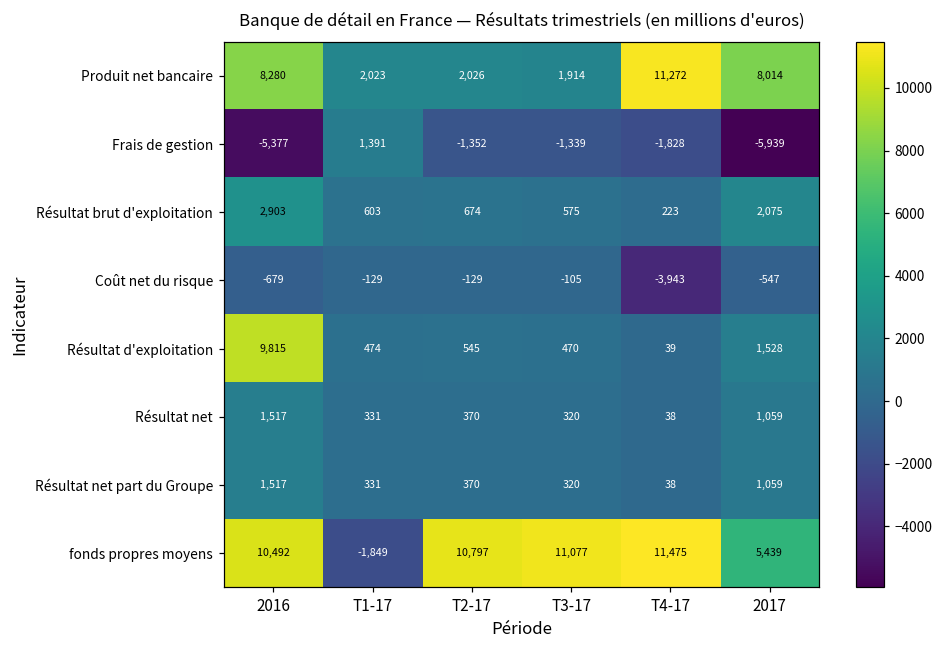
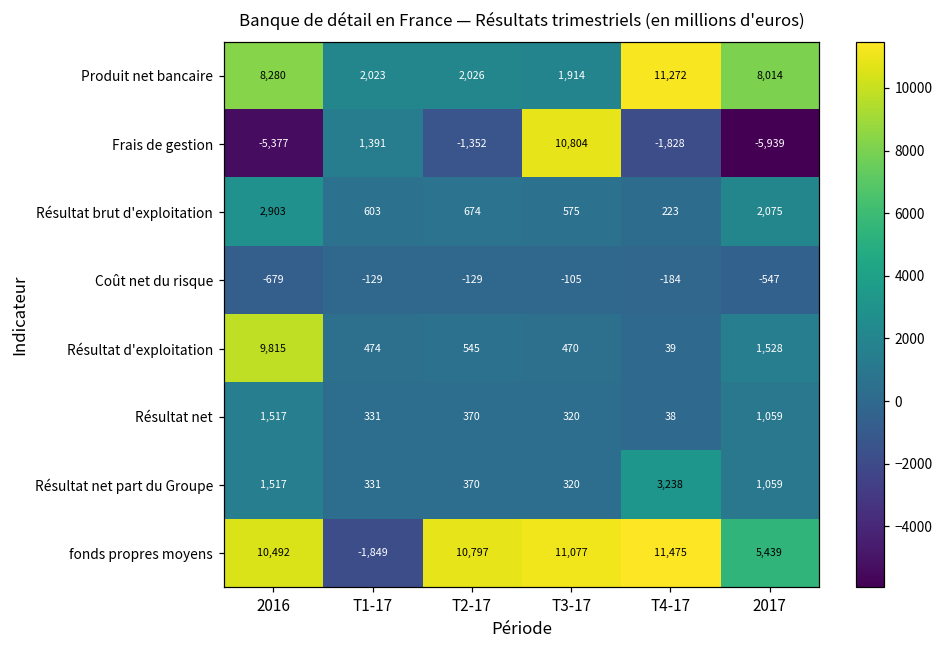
  {
    "Produit net bancaire": {
      "2016": "8,280",
      "T1-17": "2,023",
      "T2-17": "2,026",
      "T3-17": "1,914",
      "T4-17": "11,272",
      "2017": "8,014"
    },
    "Frais de gestion": {
      "2016": "-5,377",
      "T1-17": "1,391",
      "T2-17": "-1,352",
-     "T3-17": "-1,339",
+     "T3-17": "10,804",
      "T4-17": "-1,828",
      "2017": "-5,939"
    },
    "Résultat brut d'exploitation": {
      "2016": "2,903",
      "T1-17": "603",
      "T2-17": "674",
      "T3-17": "575",
      "T4-17": "223",
      "2017": "2,075"
    },
    "Coût net du risque": {
      "2016": "-679",
      "T1-17": "-129",
      "T2-17": "-129",
      "T3-17": "-105",
-     "T4-17": "-3,943",
+     "T4-17": "-184",
      "2017": "-547"
    },
    "Résultat d'exploitation": {
      "2016": "9,815",
      "T1-17": "474",
      "T2-17": "545",
      "T3-17": "470",
      "T4-17": "39",
      "2017": "1,528"
    },
    "Résultat net": {
      "2016": "1,517",
      "T1-17": "331",
      "T2-17": "370",
      "T3-17": "320",
      "T4-17": "38",
      "2017": "1,059"
    },
    "Résultat net part du Groupe": {
      "2016": "1,517",
      "T1-17": "331",
      "T2-17": "370",
      "T3-17": "320",
-     "T4-17": "38",
+     "T4-17": "3,238",
      "2017": "1,059"
    },
    "fonds propres moyens": {
      "2016": "10,492",
      "T1-17": "-1,849",
      "T2-17": "10,797",
      "T3-17": "11,077",
      "T4-17": "11,475",
      "2017": "5,439"
    }
  }
